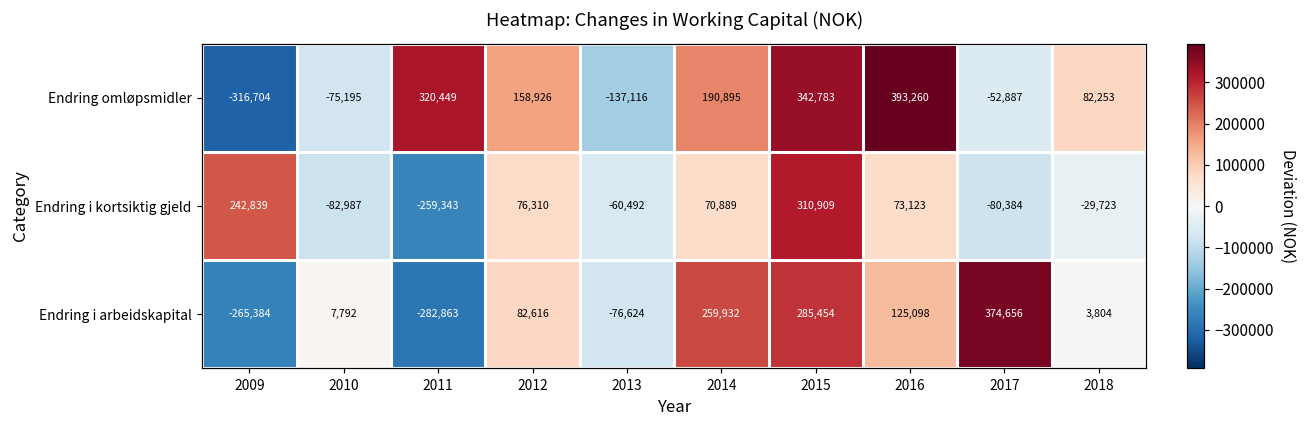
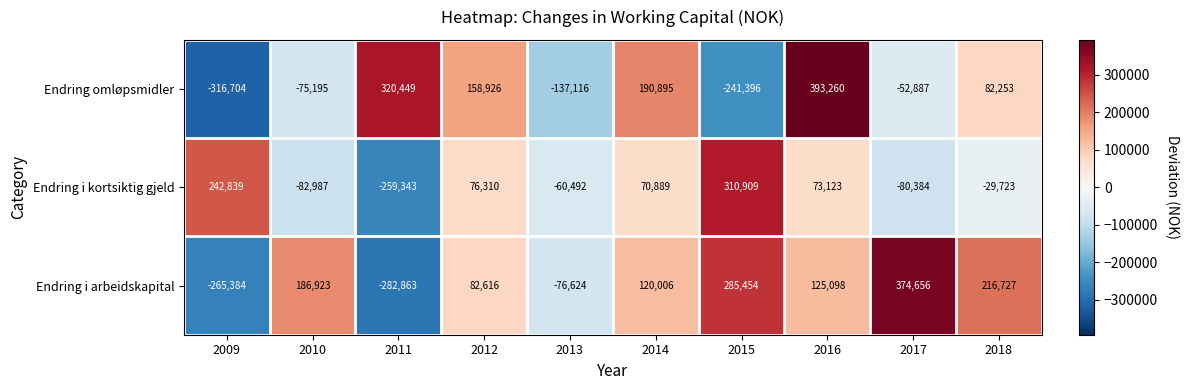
  {
    "Endring omløpsmidler": {
      "2009": "-316,704",
      "2010": "-75,195",
      "2011": "320,449",
      "2012": "158,926",
      "2013": "-137,116",
      "2014": "190,895",
-     "2015": "342,783",
+     "2015": "-241,396",
      "2016": "393,260",
      "2017": "-52,887",
      "2018": "82,253"
    },
    "Endring i kortsiktig gjeld": {
      "2009": "242,839",
      "2010": "-82,987",
      "2011": "-259,343",
      "2012": "76,310",
      "2013": "-60,492",
      "2014": "70,889",
      "2015": "310,909",
      "2016": "73,123",
      "2017": "-80,384",
      "2018": "-29,723"
    },
    "Endring i arbeidskapital": {
      "2009": "-265,384",
-     "2010": "7,792",
+     "2010": "186,923",
      "2011": "-282,863",
      "2012": "82,616",
      "2013": "-76,624",
-     "2014": "259,932",
+     "2014": "120,006",
      "2015": "285,454",
      "2016": "125,098",
      "2017": "374,656",
-     "2018": "3,804"
+     "2018": "216,727"
    }
  }
